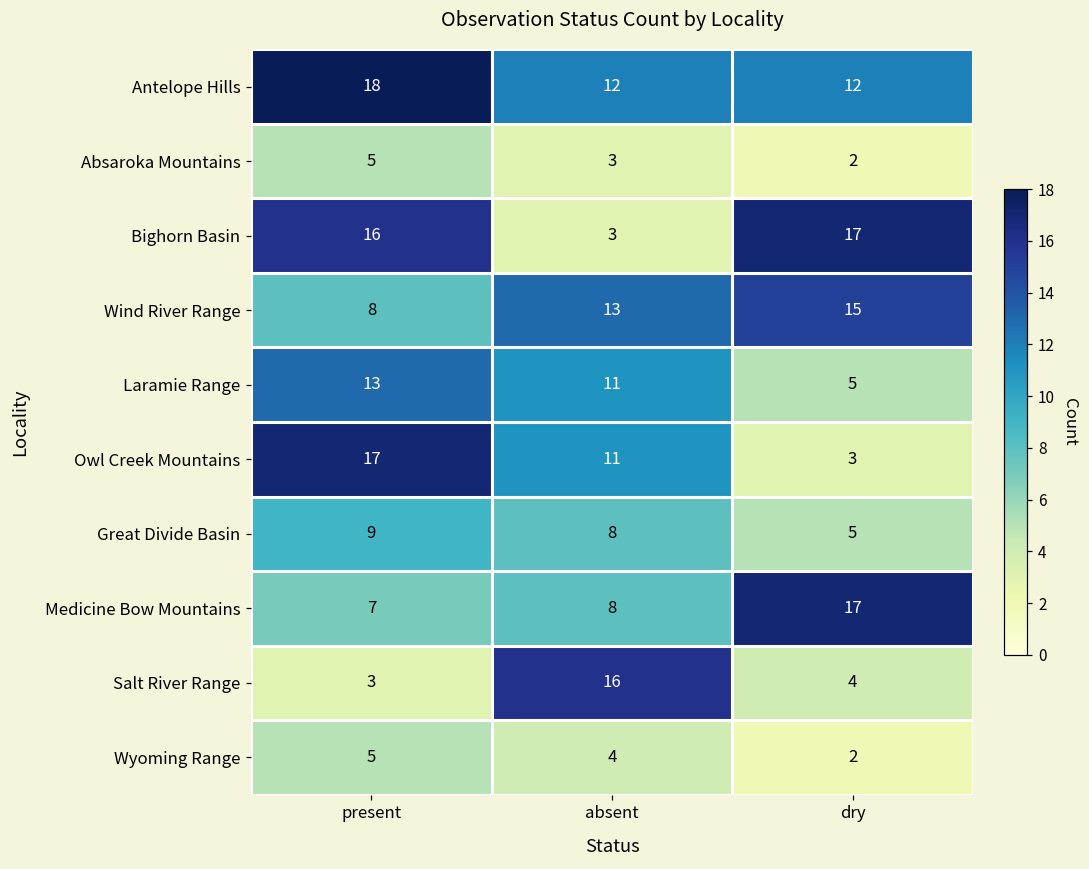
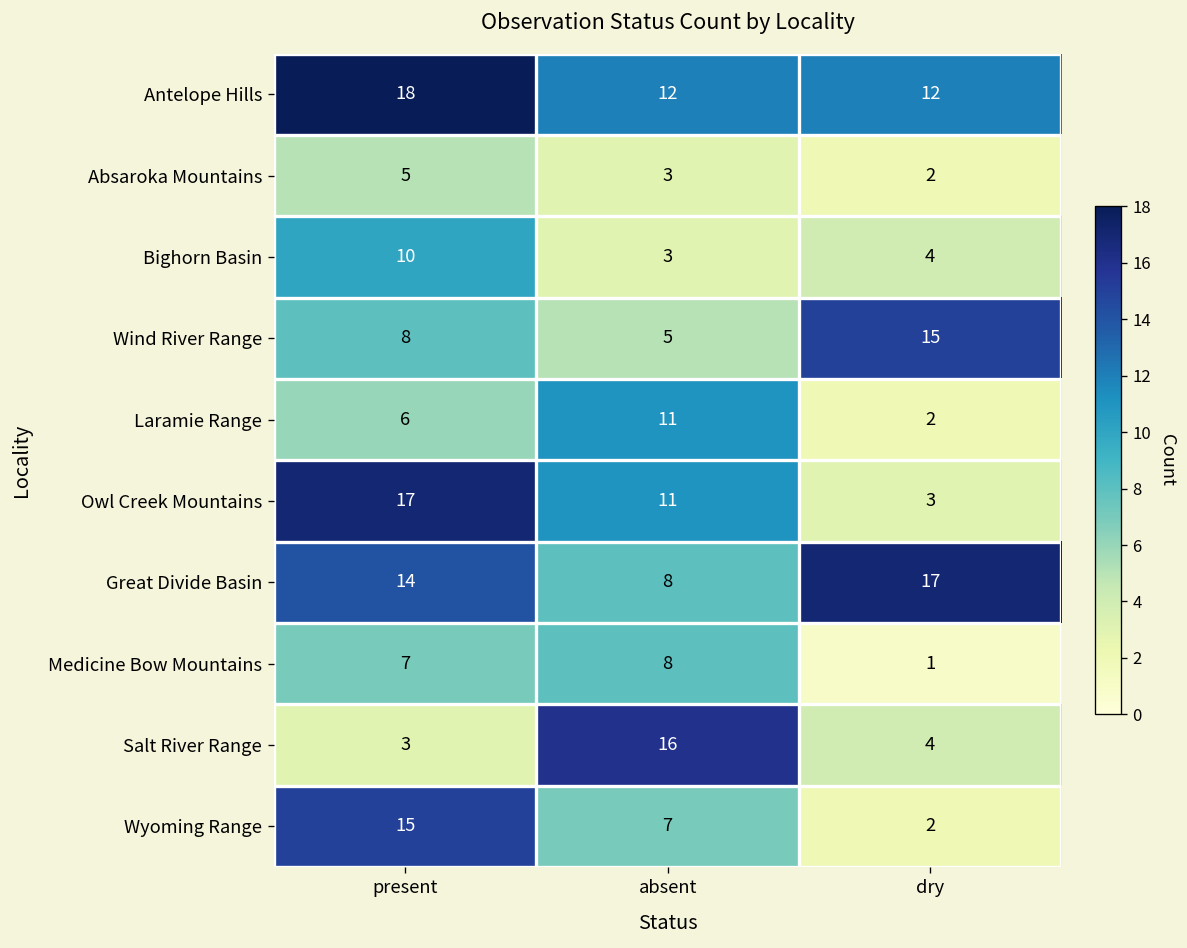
  {
    "Antelope Hills": {
      "present": 18,
      "absent": 12,
      "dry": 12
    },
    "Absaroka Mountains": {
      "present": 5,
      "absent": 3,
      "dry": 2
    },
    "Bighorn Basin": {
-     "present": 16,
+     "present": 10,
      "absent": 3,
-     "dry": 17
+     "dry": 4
    },
    "Wind River Range": {
      "present": 8,
-     "absent": 13,
+     "absent": 5,
      "dry": 15
    },
    "Laramie Range": {
-     "present": 13,
+     "present": 6,
      "absent": 11,
-     "dry": 5
+     "dry": 2
    },
    "Owl Creek Mountains": {
      "present": 17,
      "absent": 11,
      "dry": 3
    },
    "Great Divide Basin": {
-     "present": 9,
+     "present": 14,
      "absent": 8,
-     "dry": 5
+     "dry": 17
    },
    "Medicine Bow Mountains": {
      "present": 7,
      "absent": 8,
-     "dry": 17
+     "dry": 1
    },
    "Salt River Range": {
      "present": 3,
      "absent": 16,
      "dry": 4
    },
    "Wyoming Range": {
-     "present": 5,
-     "absent": 4,
+     "present": 15,
+     "absent": 7,
      "dry": 2
    }
  }
